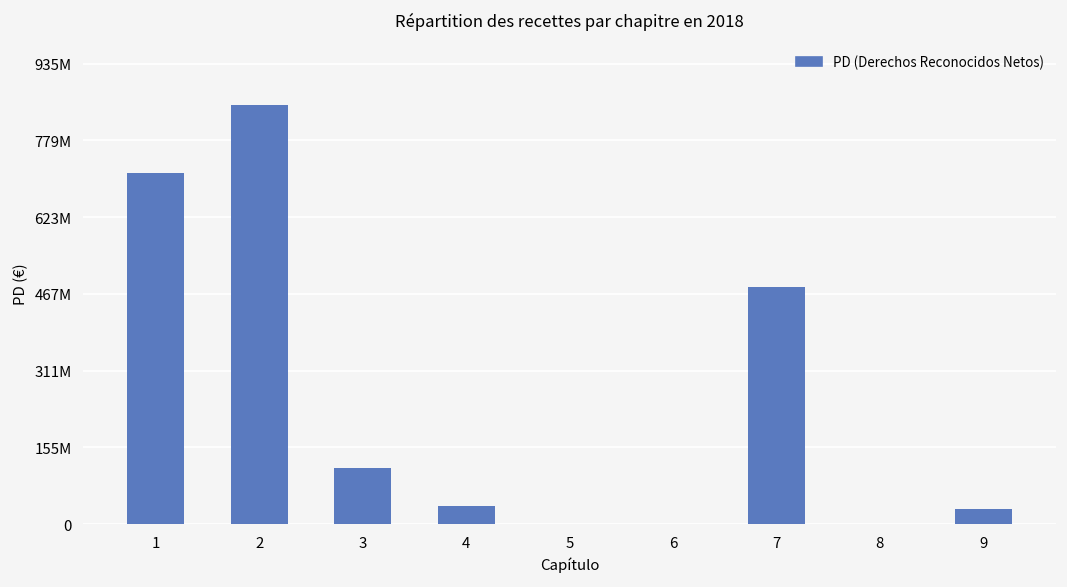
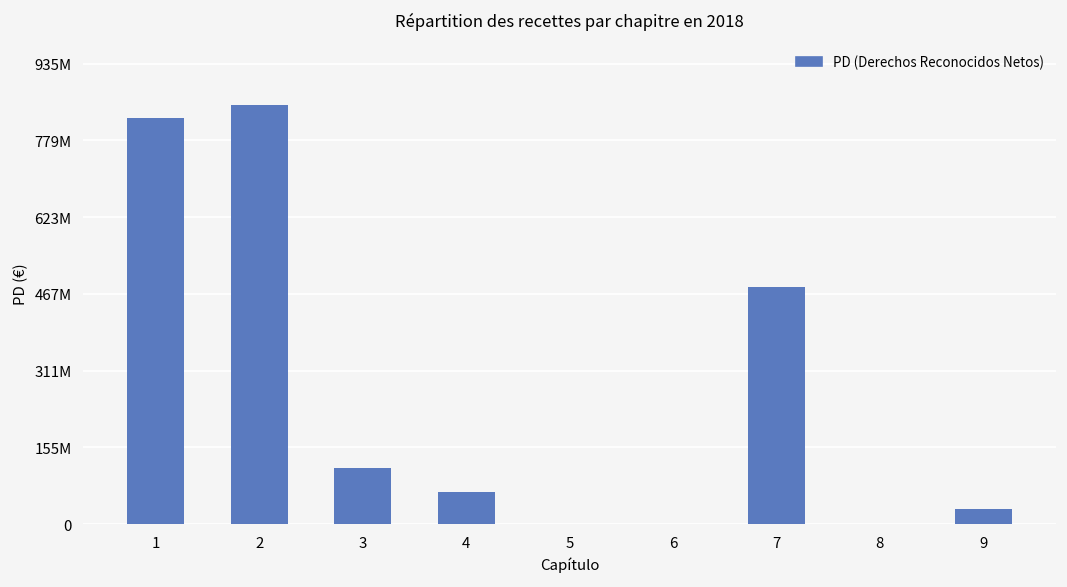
  {
-   "1": 710000000,
+   "1": 820000000,
    "2": 850000000,
    "3": 110000000,
-   "4": 40000000,
+   "4": 70000000,
    "7": 480000000,
    "9": 30000000
  }
